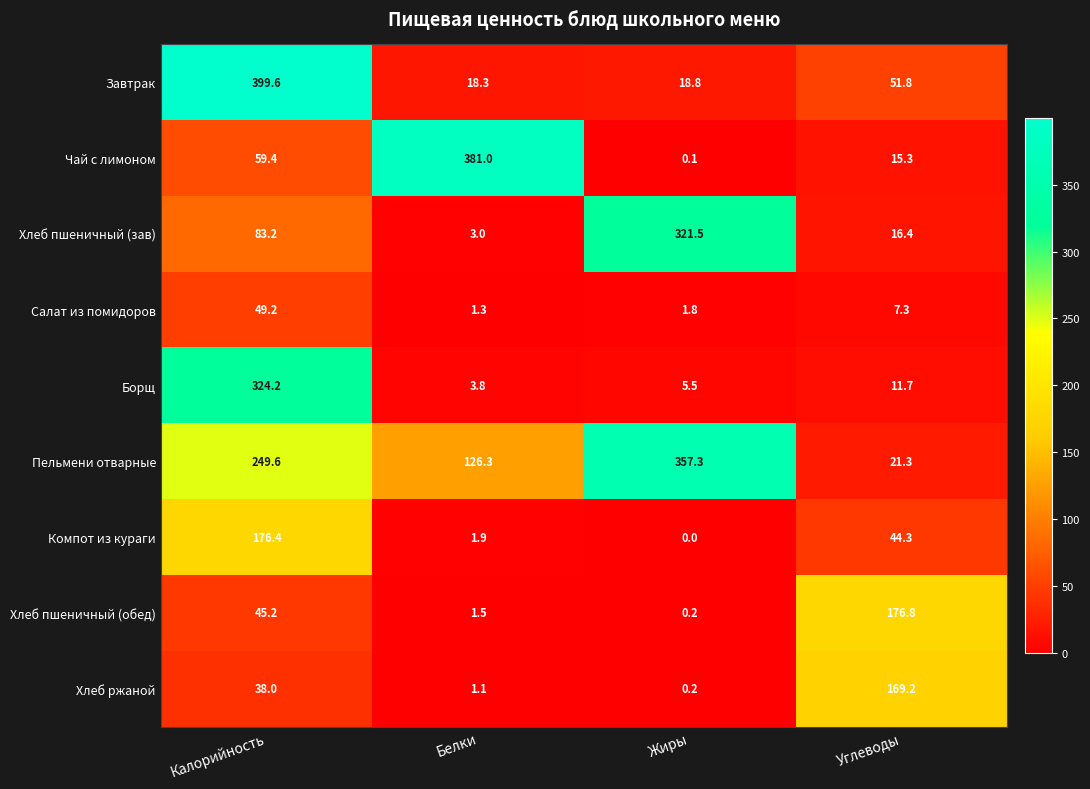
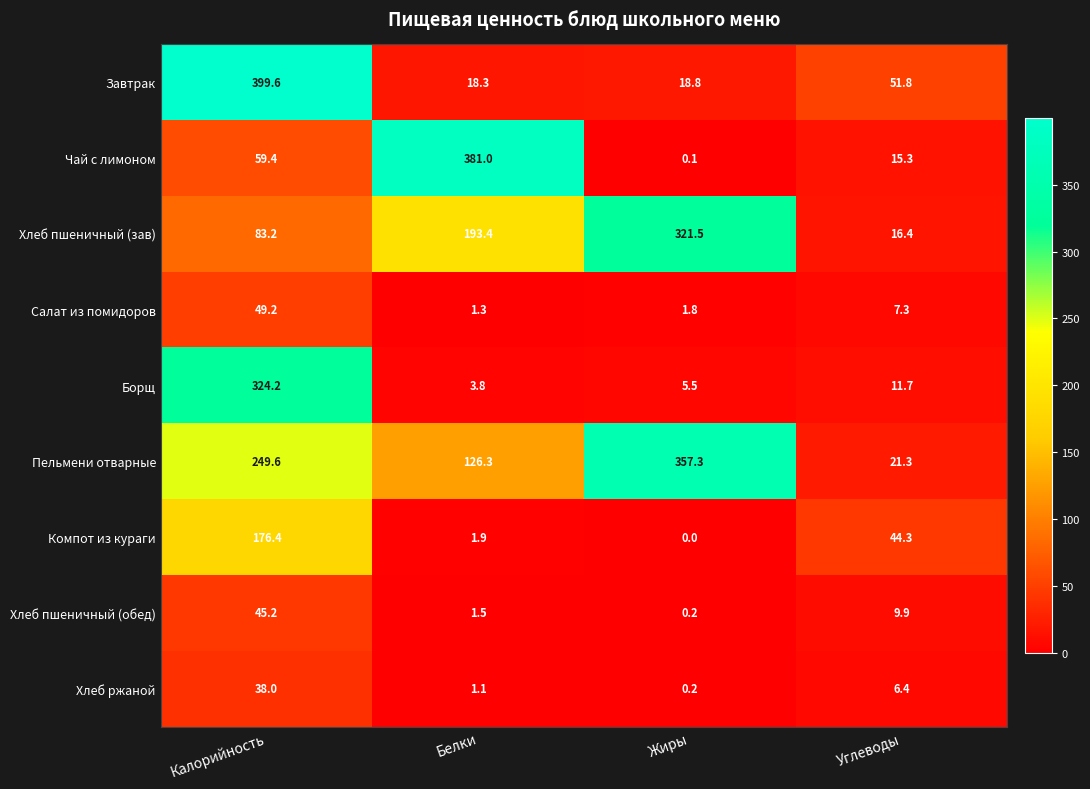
  {
    "Завтрак": {
      "Калорийность": 399.6,
      "Белки": 18.3,
      "Жиры": 18.8,
      "Углеводы": 51.8
    },
    "Чай с лимоном": {
      "Калорийность": 59.4,
      "Белки": 381.0,
      "Жиры": 0.1,
      "Углеводы": 15.3
    },
    "Хлеб пшеничный (зав)": {
      "Калорийность": 83.2,
-     "Белки": 3.0,
+     "Белки": 193.4,
      "Жиры": 321.5,
      "Углеводы": 16.4
    },
    "Салат из помидоров": {
      "Калорийность": 49.2,
      "Белки": 1.3,
      "Жиры": 1.8,
      "Углеводы": 7.3
    },
    "Борщ": {
      "Калорийность": 324.2,
      "Белки": 3.8,
      "Жиры": 5.5,
      "Углеводы": 11.7
    },
    "Пельмени отварные": {
      "Калорийность": 249.6,
      "Белки": 126.3,
      "Жиры": 357.3,
      "Углеводы": 21.3
    },
    "Компот из кураги": {
      "Калорийность": 176.4,
      "Белки": 1.9,
      "Жиры": 0.0,
      "Углеводы": 44.3
    },
    "Хлеб пшеничный (обед)": {
      "Калорийность": 45.2,
      "Белки": 1.5,
      "Жиры": 0.2,
-     "Углеводы": 176.8
+     "Углеводы": 9.9
    },
    "Хлеб ржаной": {
      "Калорийность": 38.0,
      "Белки": 1.1,
      "Жиры": 0.2,
-     "Углеводы": 169.2
+     "Углеводы": 6.4
    }
  }
